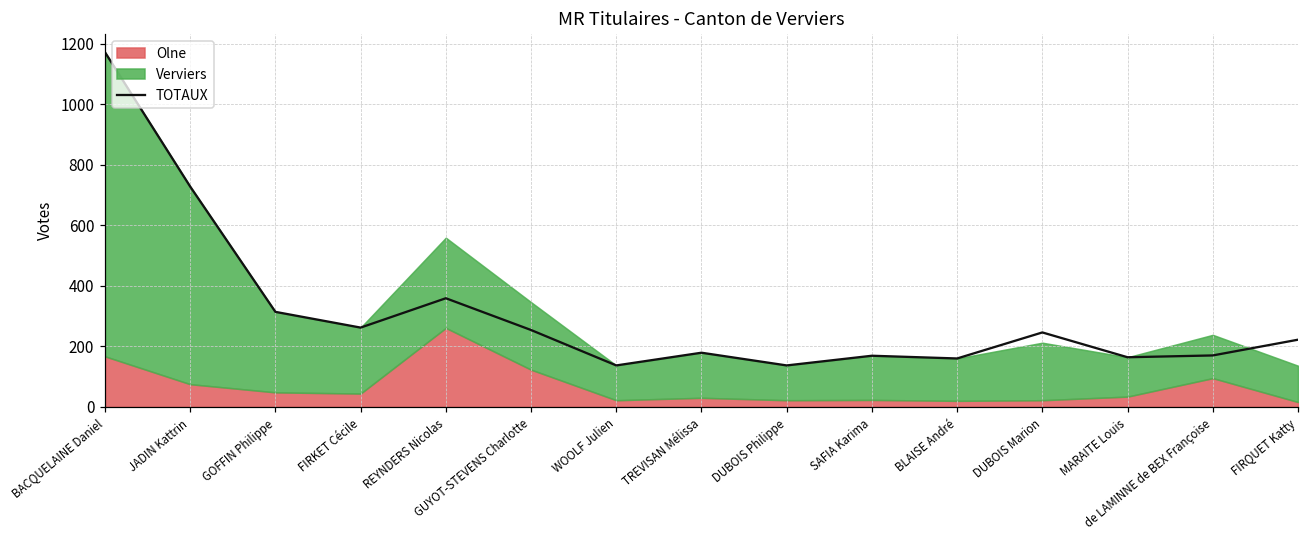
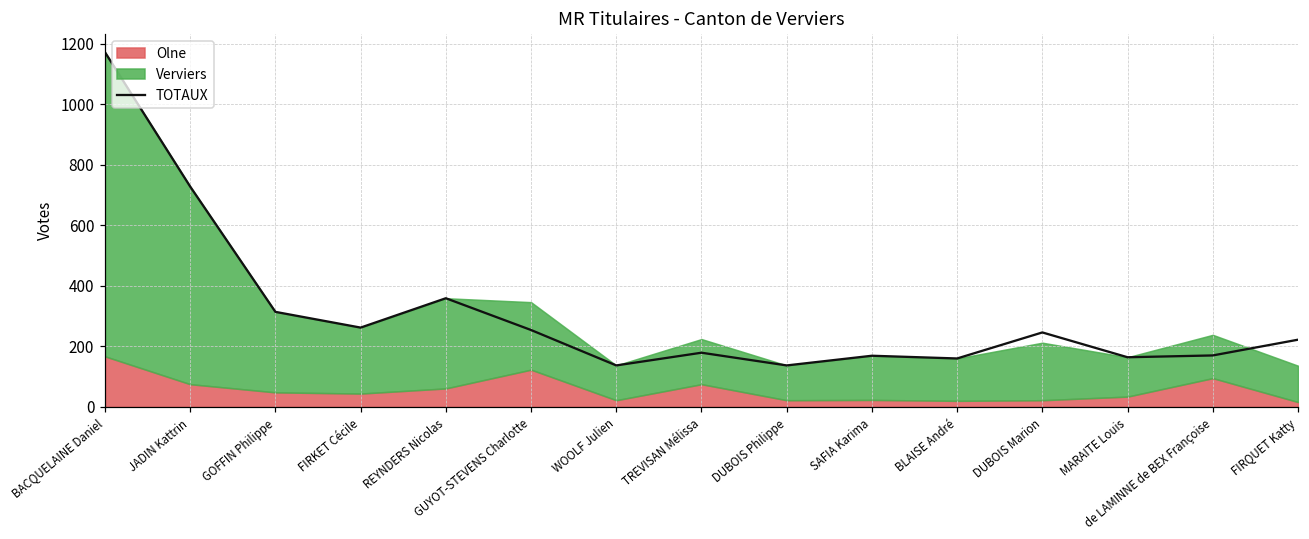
  {
    "Olne": {
      "BACQUELAINE Daniel": 170,
      "JADIN Kattrin": 80,
      "GOFFIN Philippe": 50,
      "FIRKET Cécile": 40,
-     "REYNDERS Nicolas": 260,
+     "REYNDERS Nicolas": 60,
      "GUYOT-STEVENS Charlotte": 120,
      "WOOLF Julien": 20,
-     "TREVISAN Mélissa": 30,
+     "TREVISAN Mélissa": 80,
      "DUBOIS Philippe": 20,
      "SAFIA Karima": 20,
      "BLAISE André": 20,
      "DUBOIS Marion": 20,
      "MARAITE Louis": 30,
      "de LAMINNE de BEX Françoise": 100,
      "FIRQUET Katty": 20
    },
    "TOTAUX": {
      "GUYOT-STEVENS Charlotte": 250,
      "DUBOIS Marion": 250,
      "de LAMINNE de BEX Françoise": 170,
      "FIRQUET Katty": 220
    },
    "Verviers": {
      "GUYOT-STEVENS Charlotte": 220,
      "DUBOIS Marion": 190,
      "de LAMINNE de BEX Françoise": 140,
      "FIRQUET Katty": 120
    }
  }
